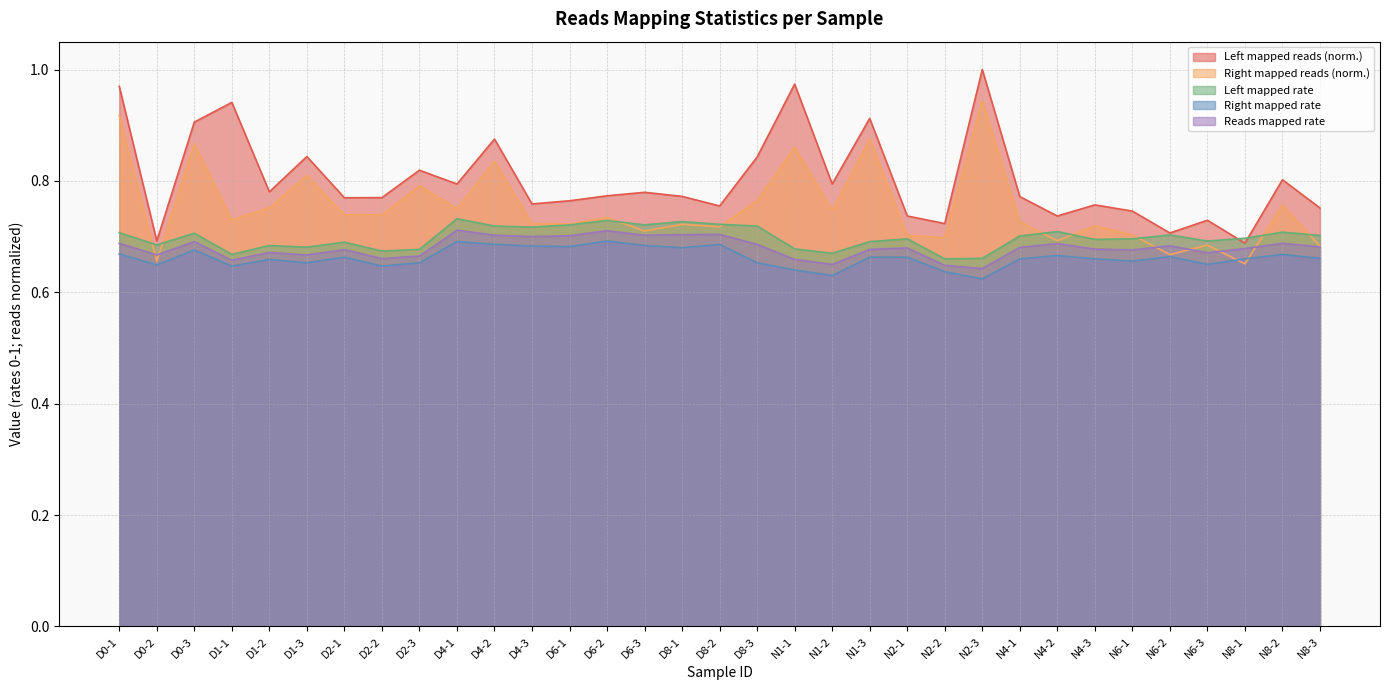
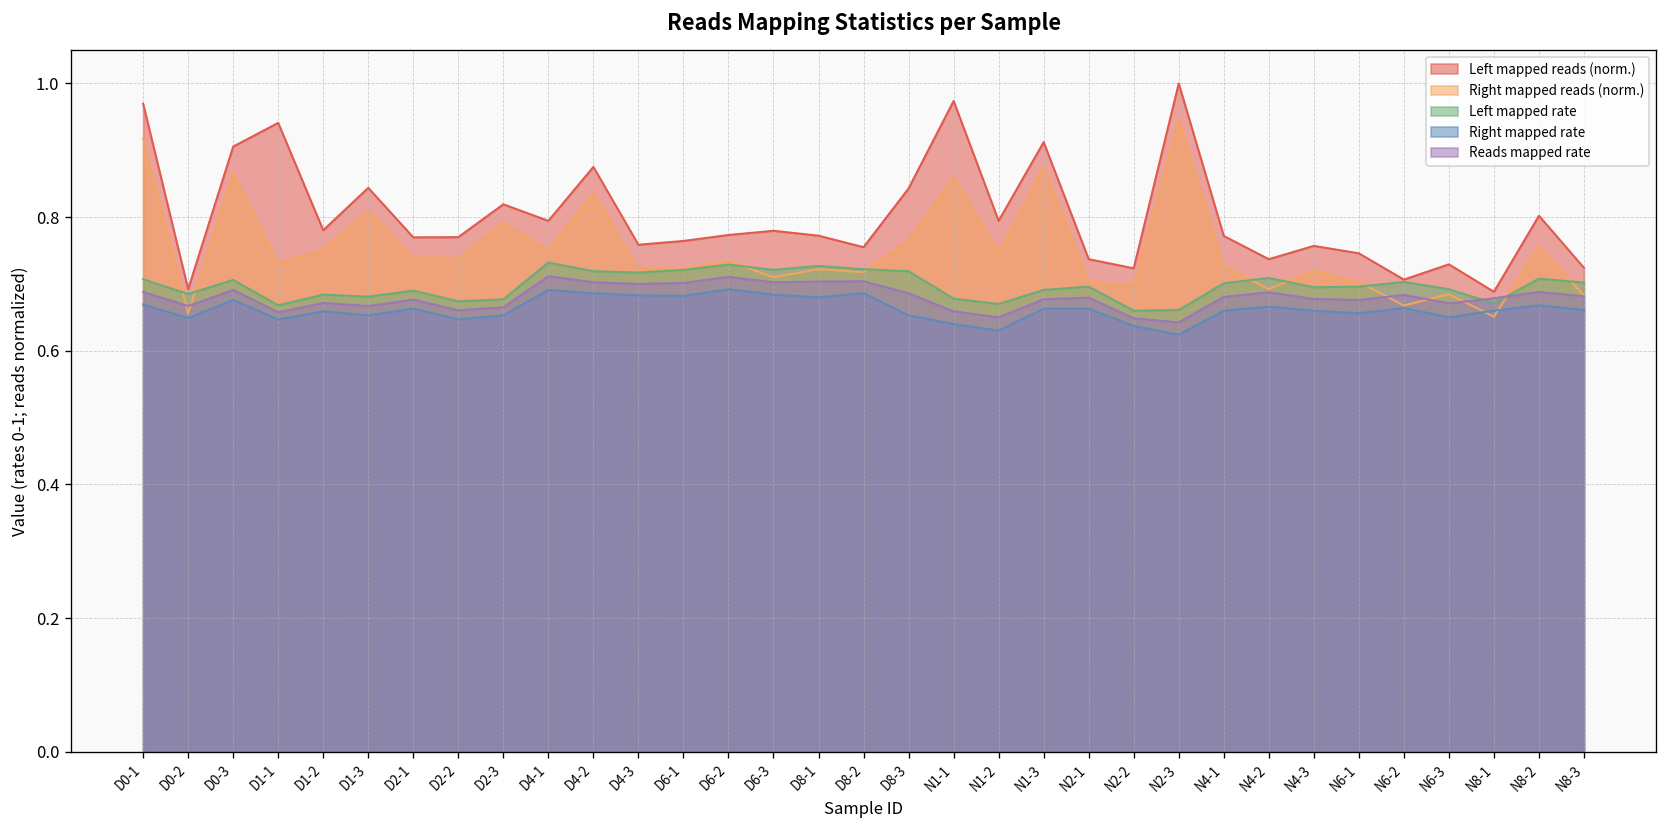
  {
    "Left mapped reads (norm.)": {
      "D0-1": 0.97,
      "D0-2": 0.69,
      "D0-3": 0.91,
      "D1-1": 0.94,
      "D1-2": 0.78,
      "D1-3": 0.84,
      "D2-1": 0.77,
      "D2-2": 0.77,
      "D2-3": 0.82,
      "D4-1": 0.79,
      "D4-2": 0.88,
      "D4-3": 0.76,
      "D6-1": 0.76,
      "D6-2": 0.77,
      "D6-3": 0.78,
      "D8-1": 0.77,
      "D8-2": 0.75,
      "D8-3": 0.84,
      "N1-1": 0.97,
      "N1-2": 0.79,
      "N1-3": 0.91,
      "N2-1": 0.74,
      "N2-2": 0.72,
      "N2-3": 1.00,
      "N4-1": 0.77,
      "N4-2": 0.74,
      "N4-3": 0.76,
      "N6-1": 0.75,
      "N6-3": 0.73,
      "N8-1": 0.69,
      "N8-2": 0.80,
-     "N8-3": 0.75
+     "N8-3": 0.72
    },
    "Right mapped reads (norm.)": {
      "D0-1": 0.92,
      "D0-2": 0.66,
      "D0-3": 0.87,
      "D1-1": 0.73,
      "D1-2": 0.75,
      "D1-3": 0.81,
      "D2-1": 0.74,
      "D2-2": 0.74,
      "D2-3": 0.79,
      "D4-1": 0.75,
      "D4-2": 0.84,
      "D4-3": 0.72,
      "D6-2": 0.73,
      "D6-3": 0.71,
      "D8-1": 0.72,
      "D8-3": 0.76,
      "N1-1": 0.86,
      "N1-2": 0.75,
      "N1-3": 0.88,
      "N2-1": 0.70,
      "N2-2": 0.70,
      "N2-3": 0.94,
      "N4-1": 0.73,
      "N4-2": 0.69,
      "N4-3": 0.72,
      "N6-1": 0.70,
      "N6-3": 0.68,
      "N8-1": 0.65,
      "N8-2": 0.76
    },
    "Left mapped rate": {
      "D0-1": 0.71,
      "D0-2": 0.69,
      "D0-3": 0.71,
      "D1-1": 0.67,
      "D1-2": 0.68,
      "D1-3": 0.68,
      "D2-1": 0.69,
      "D2-2": 0.67,
      "D2-3": 0.68,
      "D4-1": 0.73,
      "D4-2": 0.72,
      "D4-3": 0.72,
      "D6-2": 0.73,
      "D6-3": 0.72,
      "D8-1": 0.73,
      "D8-3": 0.72,
      "N1-1": 0.68,
      "N1-2": 0.67,
      "N1-3": 0.69,
      "N2-1": 0.70,
      "N2-2": 0.66,
      "N2-3": 0.66,
      "N4-1": 0.70,
      "N4-2": 0.71,
      "N4-3": 0.70,
      "N6-1": 0.70,
      "N6-3": 0.69,
-     "N8-1": 0.70,
+     "N8-1": 0.67,
      "N8-2": 0.71,
      "N8-3": 0.70
    }
  }
